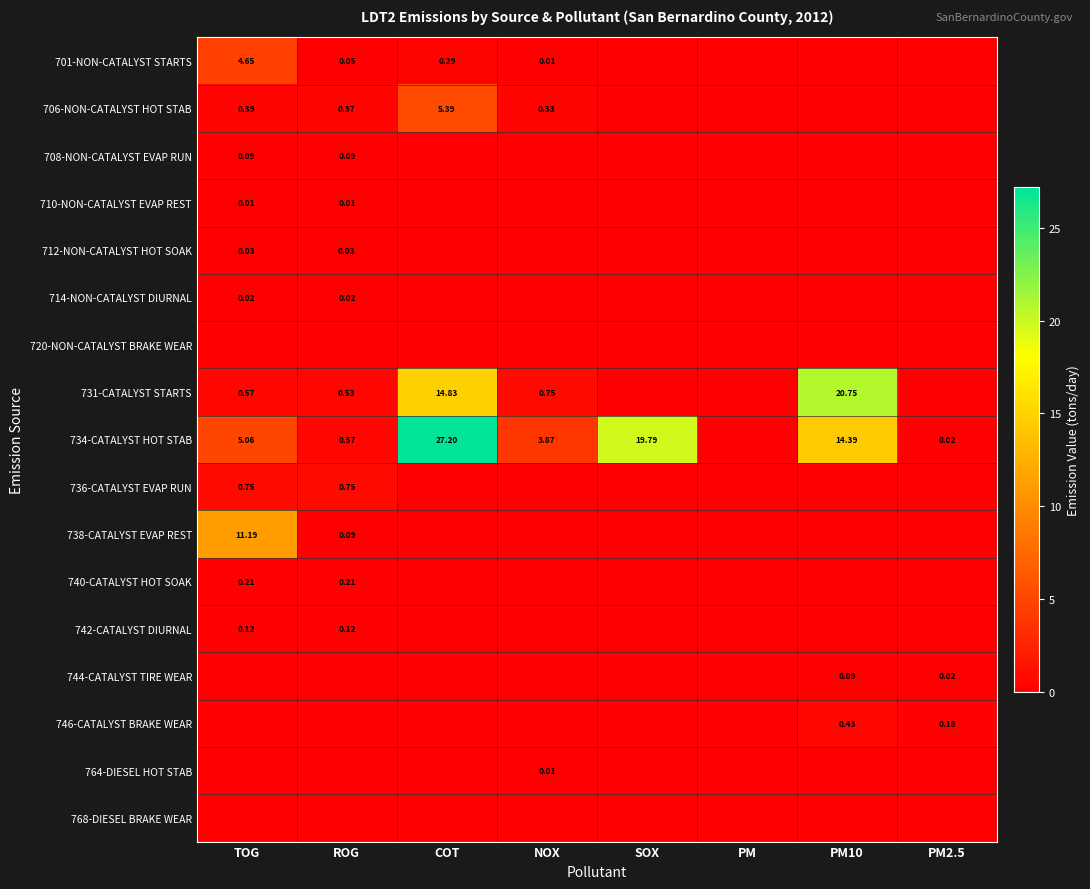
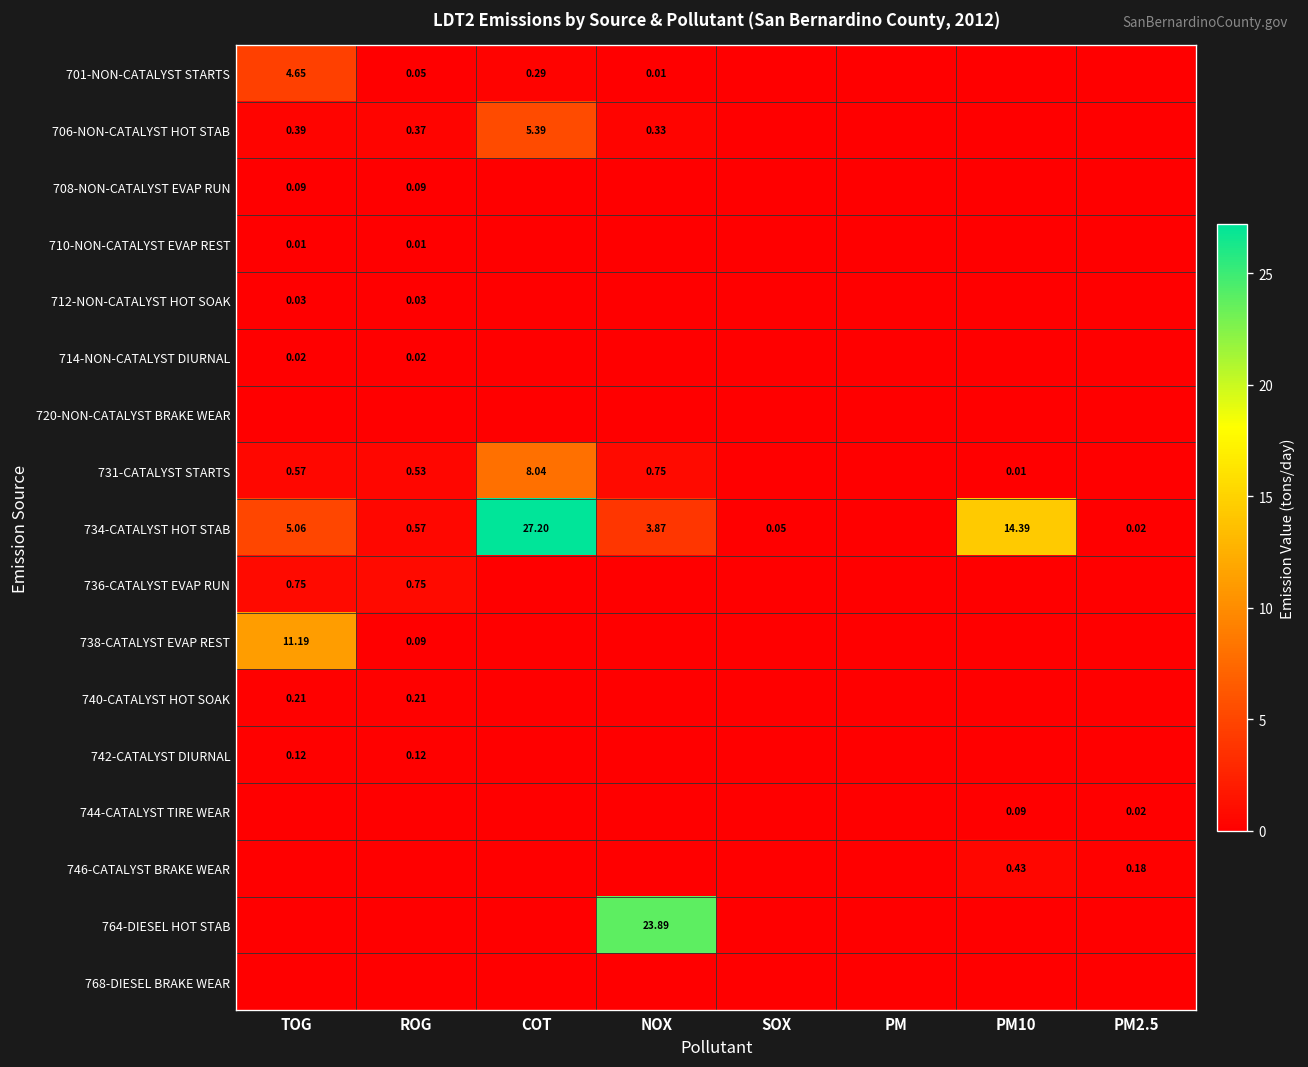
  {
    "701-NON-CATALYST STARTS": {
      "TOG": 4.65,
      "ROG": 0.05,
      "COT": 0.29,
      "NOX": 0.01
    },
    "706-NON-CATALYST HOT STAB": {
      "TOG": 0.39,
      "ROG": 0.37,
      "COT": 5.39,
      "NOX": 0.33
    },
    "708-NON-CATALYST EVAP RUN": {
      "TOG": 0.09,
      "ROG": 0.09
    },
    "710-NON-CATALYST EVAP REST": {
      "TOG": 0.01,
      "ROG": 0.01
    },
    "712-NON-CATALYST HOT SOAK": {
      "TOG": 0.03,
      "ROG": 0.03
    },
    "714-NON-CATALYST DIURNAL": {
      "TOG": 0.02,
      "ROG": 0.02
    },
    "731-CATALYST STARTS": {
      "TOG": 0.57,
      "ROG": 0.53,
-     "COT": 14.83,
+     "COT": 8.04,
      "NOX": 0.75,
-     "PM10": 20.75
+     "PM10": 0.01
    },
    "734-CATALYST HOT STAB": {
      "TOG": 5.06,
      "ROG": 0.57,
      "COT": 27.20,
      "NOX": 3.87,
-     "SOX": 19.79,
+     "SOX": 0.05,
      "PM10": 14.39,
      "PM2.5": 0.02
    },
    "736-CATALYST EVAP RUN": {
      "TOG": 0.75,
      "ROG": 0.75
    },
    "738-CATALYST EVAP REST": {
      "TOG": 11.19,
      "ROG": 0.09
    },
    "740-CATALYST HOT SOAK": {
      "TOG": 0.21,
      "ROG": 0.21
    },
    "742-CATALYST DIURNAL": {
      "TOG": 0.12,
      "ROG": 0.12
    },
    "744-CATALYST TIRE WEAR": {
      "PM10": 0.09,
      "PM2.5": 0.02
    },
    "746-CATALYST BRAKE WEAR": {
      "PM10": 0.43,
      "PM2.5": 0.18
    },
    "764-DIESEL HOT STAB": {
-     "NOX": 0.01
+     "NOX": 23.89
    }
  }
